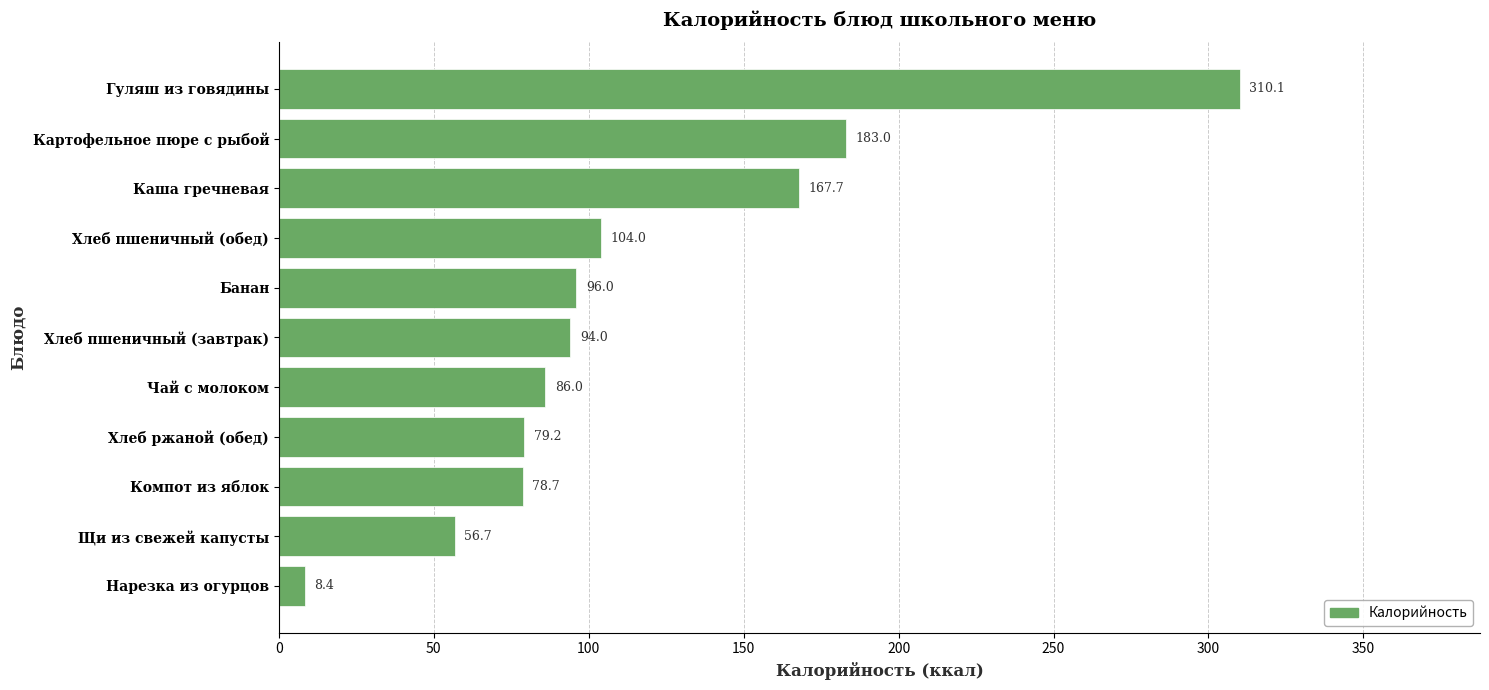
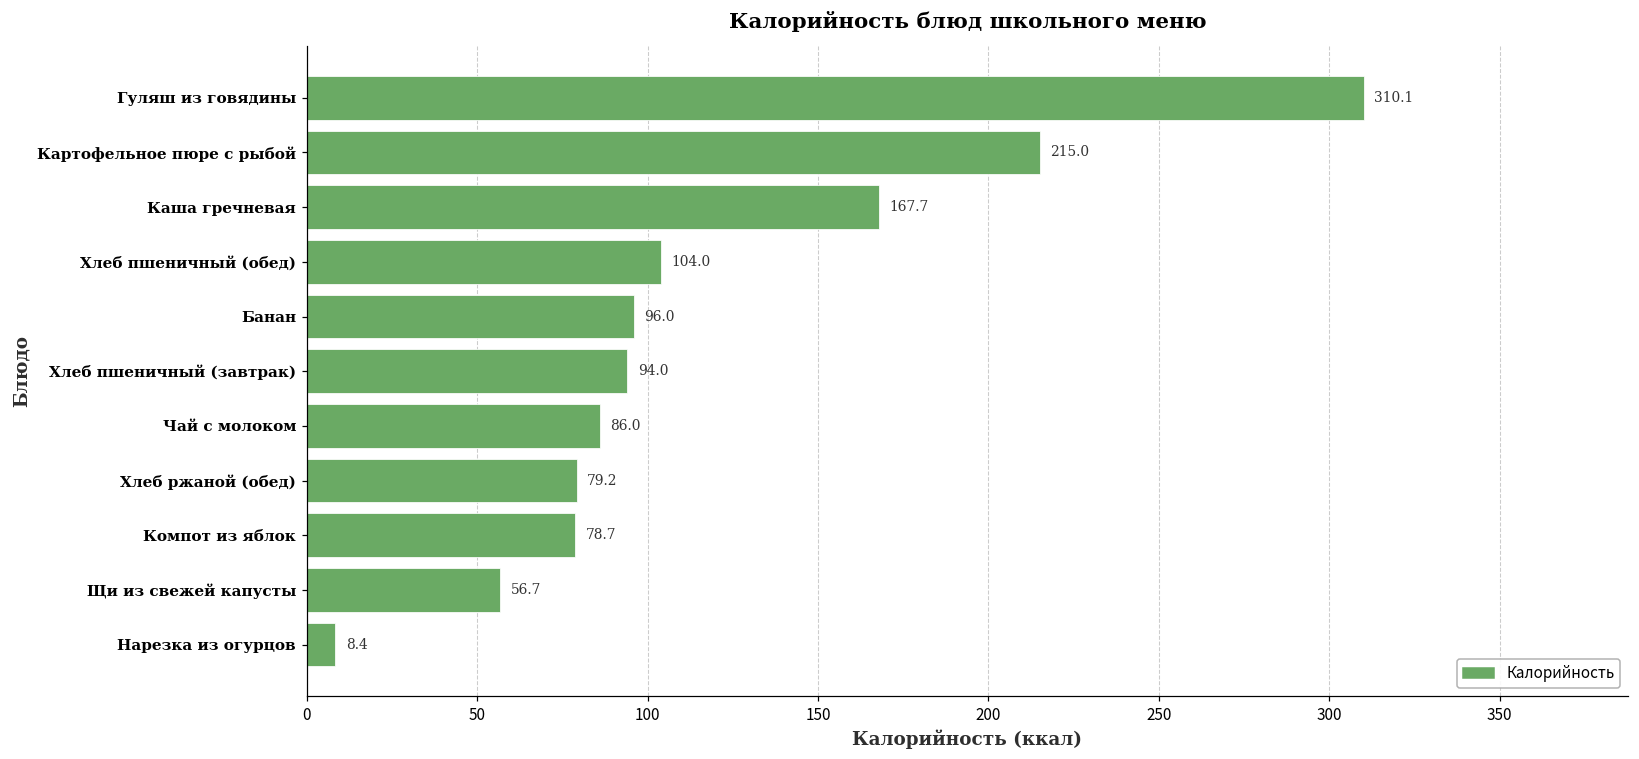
  {
    "Гуляш из говядины": 310.1,
-   "Картофельное пюре с рыбой": 183.0,
+   "Картофельное пюре с рыбой": 215.0,
    "Каша гречневая": 167.7,
    "Хлеб пшеничный (обед)": 104.0,
    "Банан": 96.0,
    "Хлеб пшеничный (завтрак)": 94.0,
    "Чай с молоком": 86.0,
    "Хлеб ржаной (обед)": 79.2,
    "Компот из яблок": 78.7,
    "Щи из свежей капусты": 56.7,
    "Нарезка из огурцов": 8.4
  }
